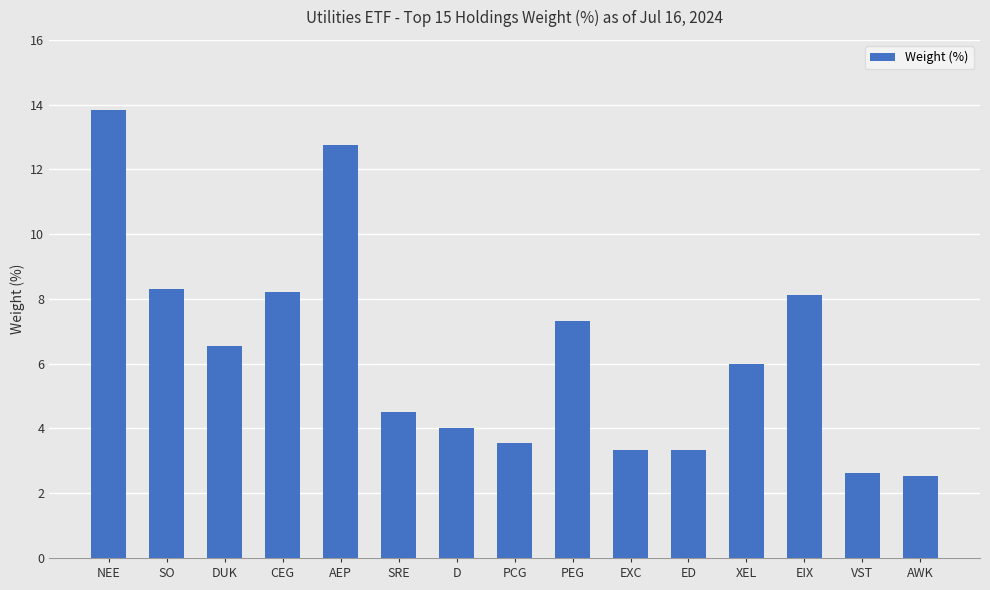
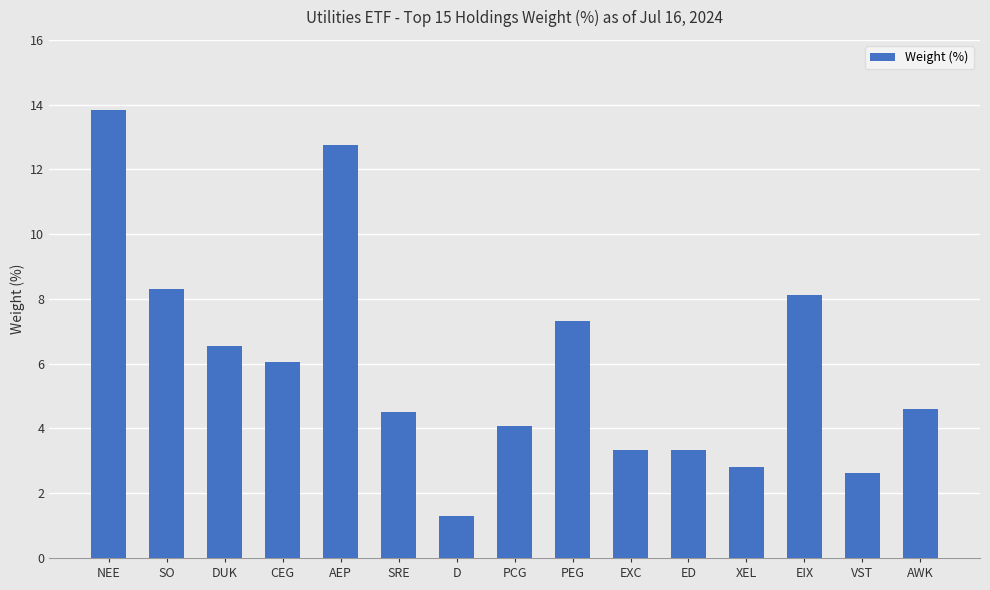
  {
    "NEE": 13.8,
    "SO": 8.3,
    "DUK": 6.5,
-   "CEG": 8.2,
+   "CEG": 6.0,
    "AEP": 12.7,
    "SRE": 4.5,
-   "D": 4.0,
-   "PCG": 3.5,
+   "D": 1.3,
+   "PCG": 4.1,
    "PEG": 7.3,
    "EXC": 3.3,
    "ED": 3.3,
-   "XEL": 6.0,
+   "XEL": 2.8,
    "EIX": 8.1,
    "VST": 2.6,
-   "AWK": 2.5
+   "AWK": 4.6
  }
